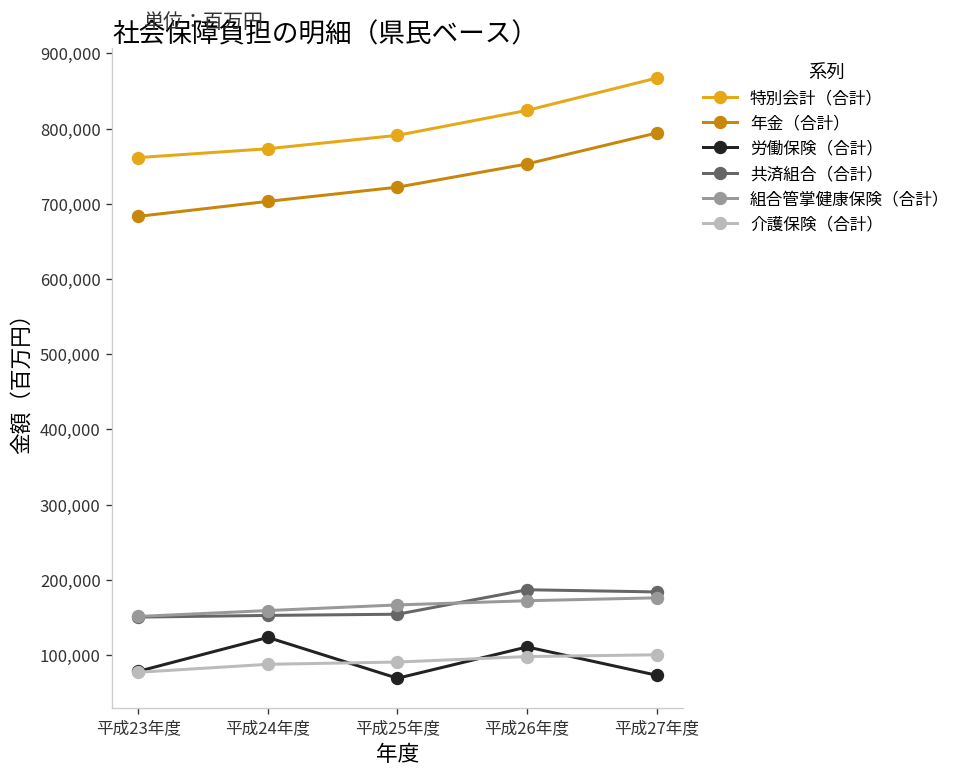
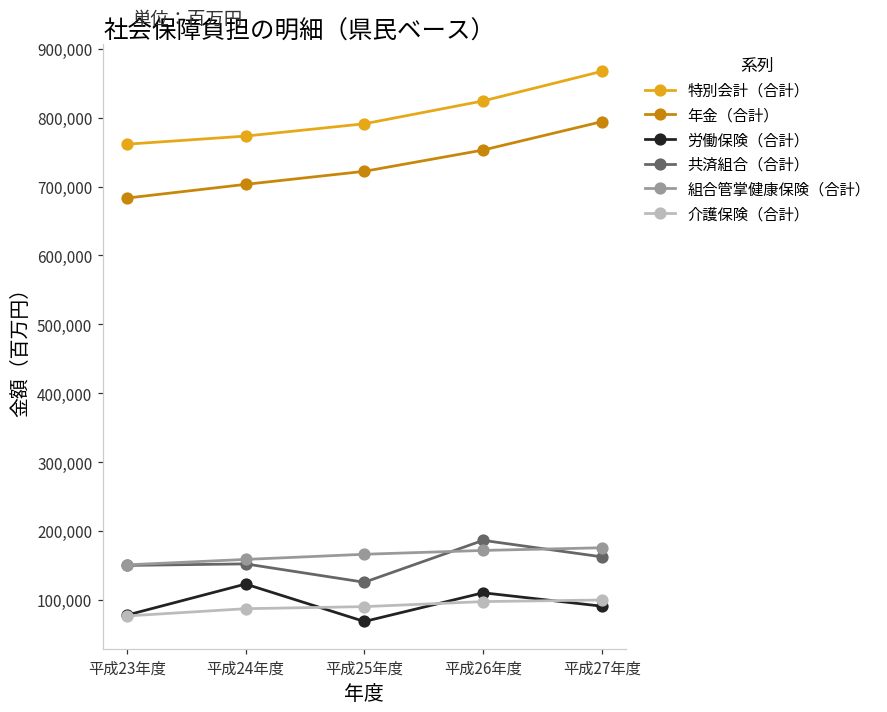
  {
    "労働保険（合計）": {
      "平成24年度": "120,000",
      "平成25年度": "70,000",
      "平成26年度": "110,000",
-     "平成27年度": "70,000"
+     "平成27年度": "90,000"
    },
    "共済組合（合計）": {
      "平成24年度": "150,000",
-     "平成25年度": "150,000",
+     "平成25年度": "130,000",
      "平成26年度": "190,000",
-     "平成27年度": "180,000"
+     "平成27年度": "160,000"
    }
  }
